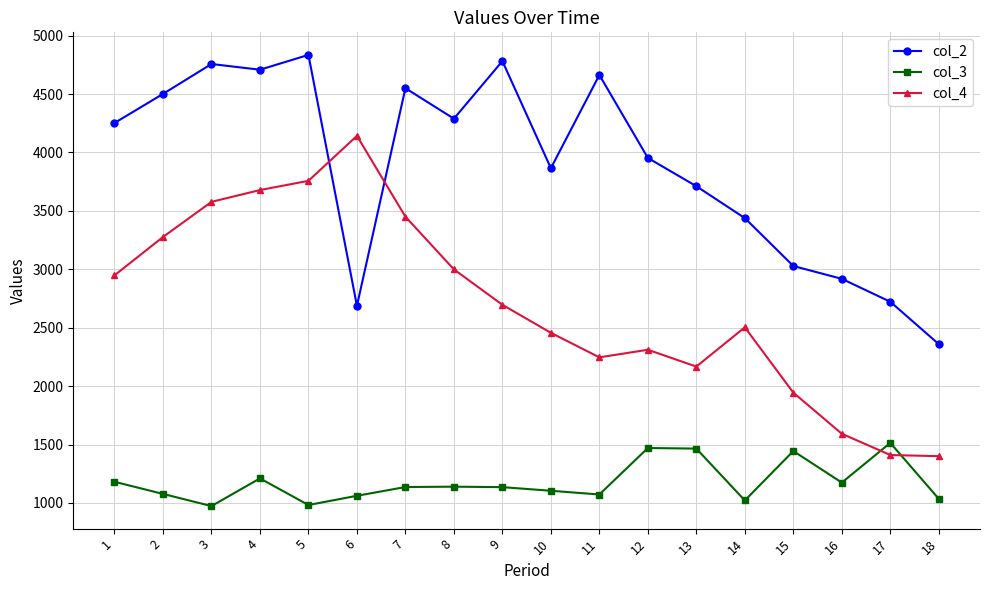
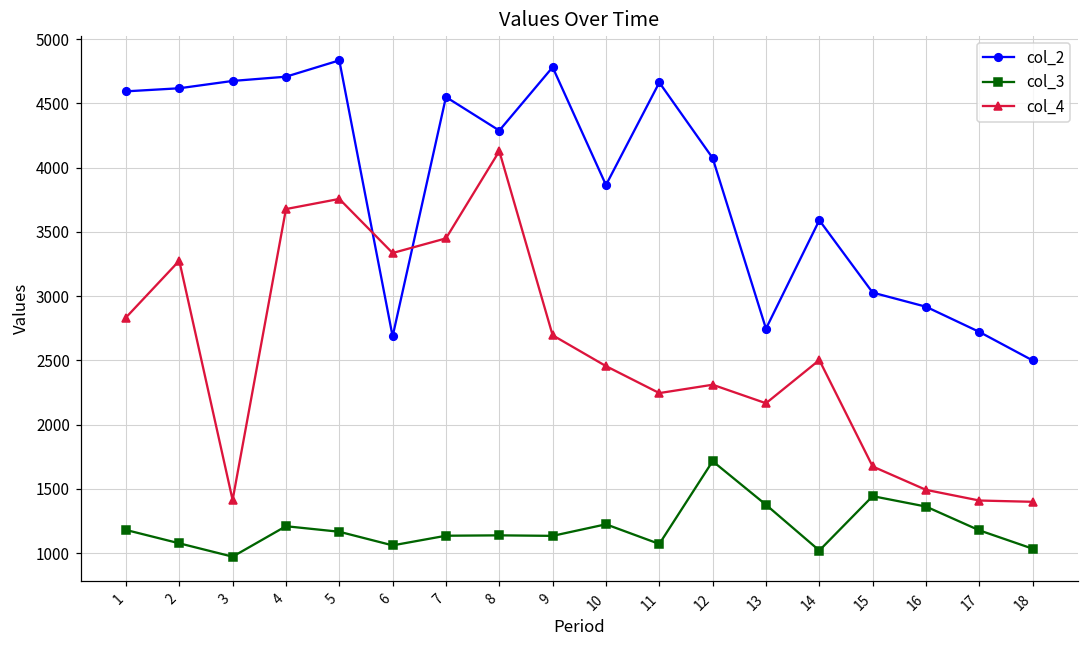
  {
    "col_2": {
-     "1": 4250,
-     "2": 4500,
-     "3": 4760,
+     "1": 4590,
+     "2": 4620,
+     "3": 4680,
      "4": 4710,
      "5": 4840,
      "6": 2690,
      "7": 4550,
      "8": 4290,
      "9": 4780,
      "10": 3870,
      "11": 4660,
-     "12": 3950,
-     "13": 3710,
-     "14": 3440,
+     "12": 4080,
+     "13": 2750,
+     "14": 3590,
      "15": 3030,
      "16": 2920,
      "17": 2720,
-     "18": 2360
+     "18": 2500
    },
    "col_3": {
      "1": 1180,
      "2": 1080,
      "3": 970,
      "4": 1210,
-     "5": 980,
+     "5": 1170,
      "6": 1060,
      "7": 1140,
      "8": 1140,
      "9": 1140,
-     "10": 1100,
+     "10": 1230,
      "11": 1070,
-     "12": 1470,
-     "13": 1470,
+     "12": 1720,
+     "13": 1380,
      "14": 1020,
      "15": 1440,
-     "16": 1170,
-     "17": 1510,
+     "16": 1360,
+     "17": 1180,
      "18": 1040
    },
    "col_4": {
-     "1": 2950,
+     "1": 2830,
      "2": 3280,
-     "3": 3580,
+     "3": 1410,
      "4": 3680,
      "5": 3760,
-     "6": 4140,
+     "6": 3340,
      "7": 3450,
-     "8": 3000,
+     "8": 4130,
      "9": 2700,
      "10": 2460,
      "11": 2250,
      "12": 2310,
      "13": 2170,
      "14": 2500,
-     "15": 1940,
-     "16": 1590,
+     "15": 1680,
+     "16": 1490,
      "17": 1410,
      "18": 1400
    }
  }
